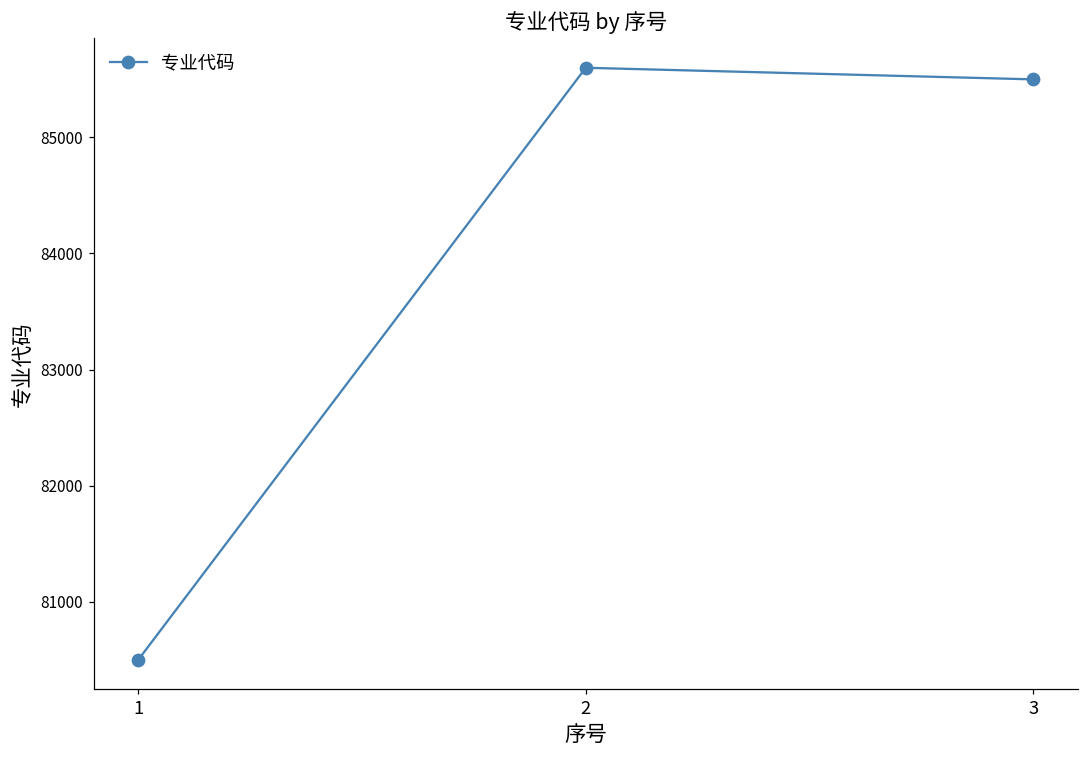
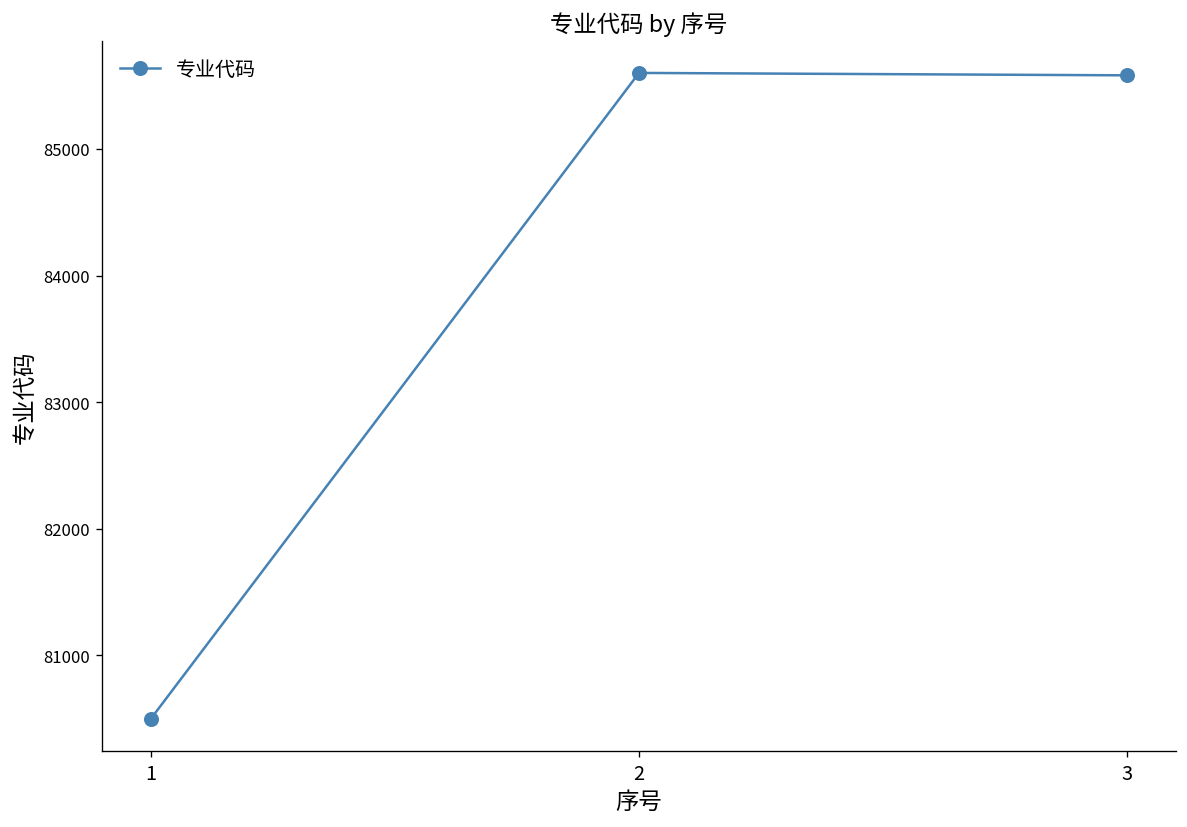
  {
    "1": 80500,
    "2": 85600,
-   "3": 85500
+   "3": 85580
  }
